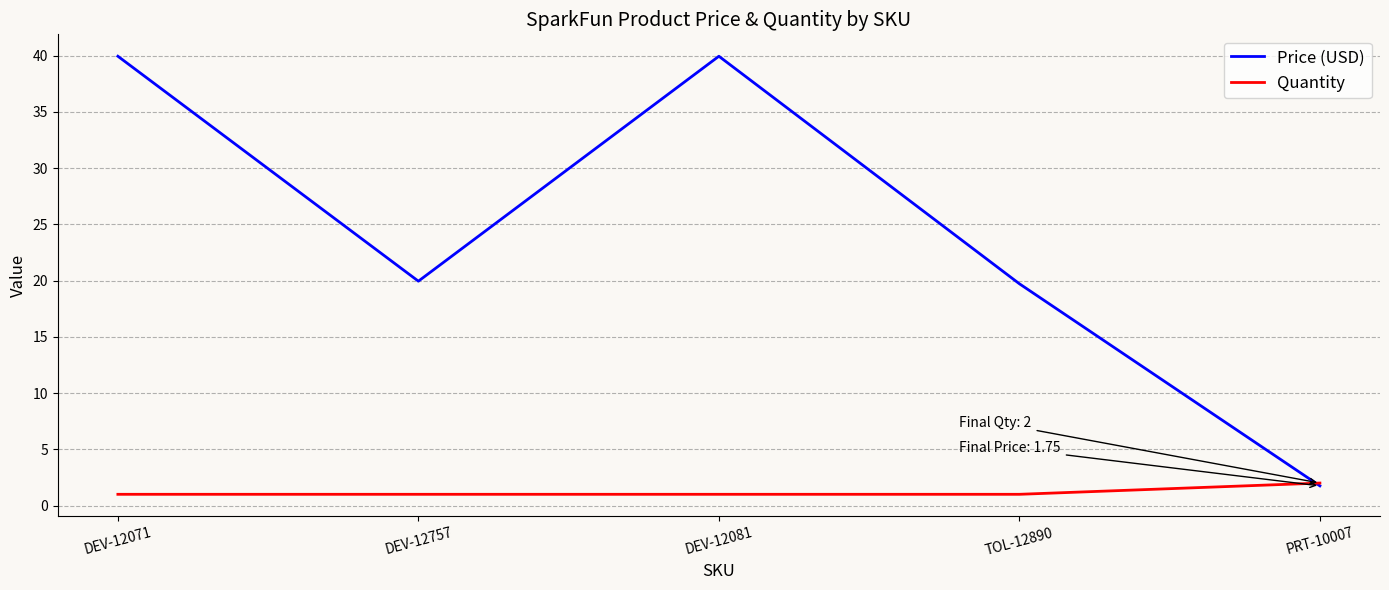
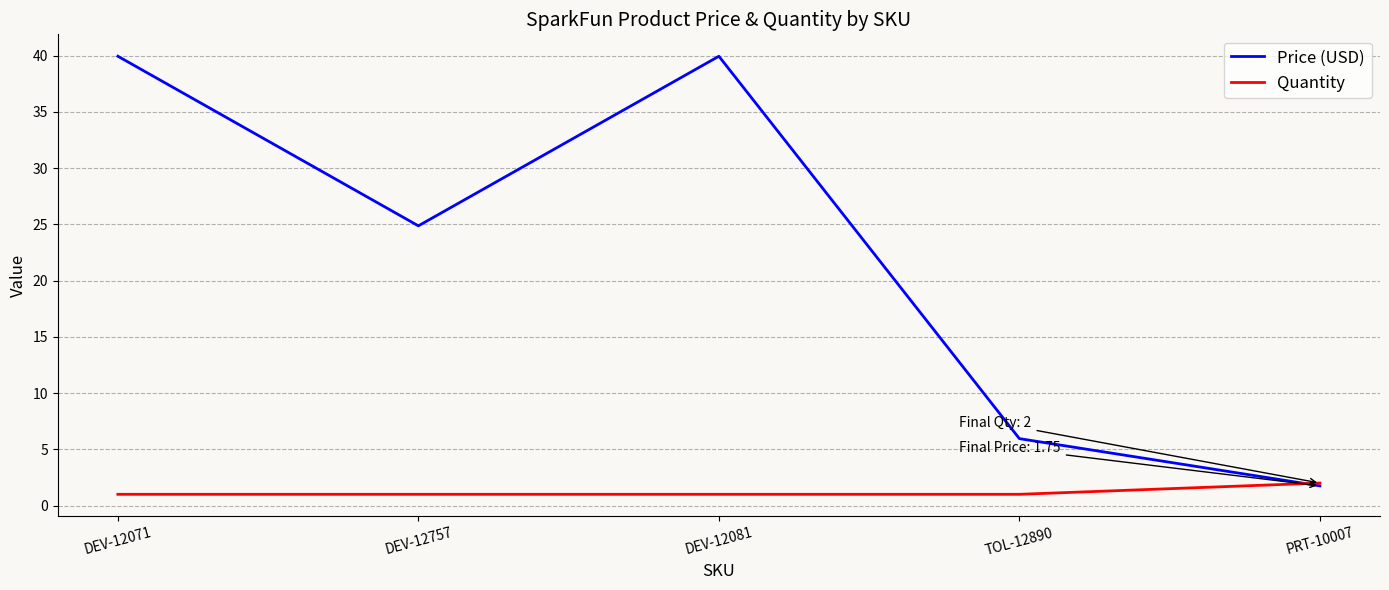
  {
    "Price (USD)": {
      "DEV-12071": 40.0,
-     "DEV-12757": 20.0,
+     "DEV-12757": 24.9,
      "DEV-12081": 40.0,
-     "TOL-12890": 19.7
+     "TOL-12890": 6.0
    },
    "Quantity": {
      "DEV-12071": 1.0,
      "DEV-12757": 1.0,
      "DEV-12081": 1.0,
      "TOL-12890": 1.0
    }
  }
